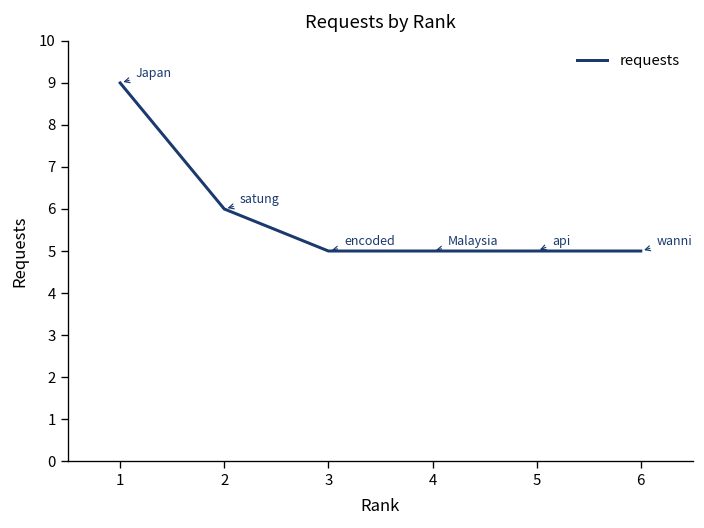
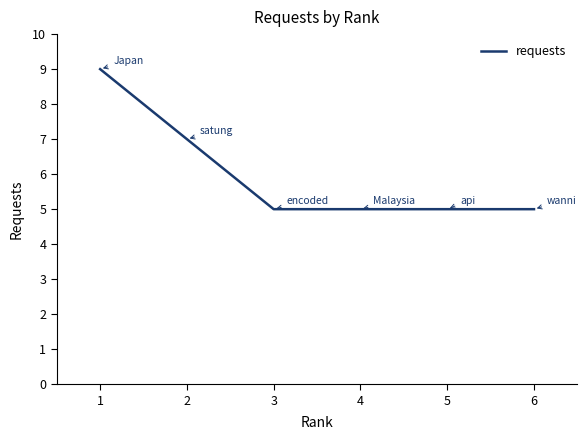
  {
    "1": 9,
-   "2": 6,
+   "2": 7,
    "3": 5,
    "4": 5,
    "5": 5,
    "6": 5
  }
